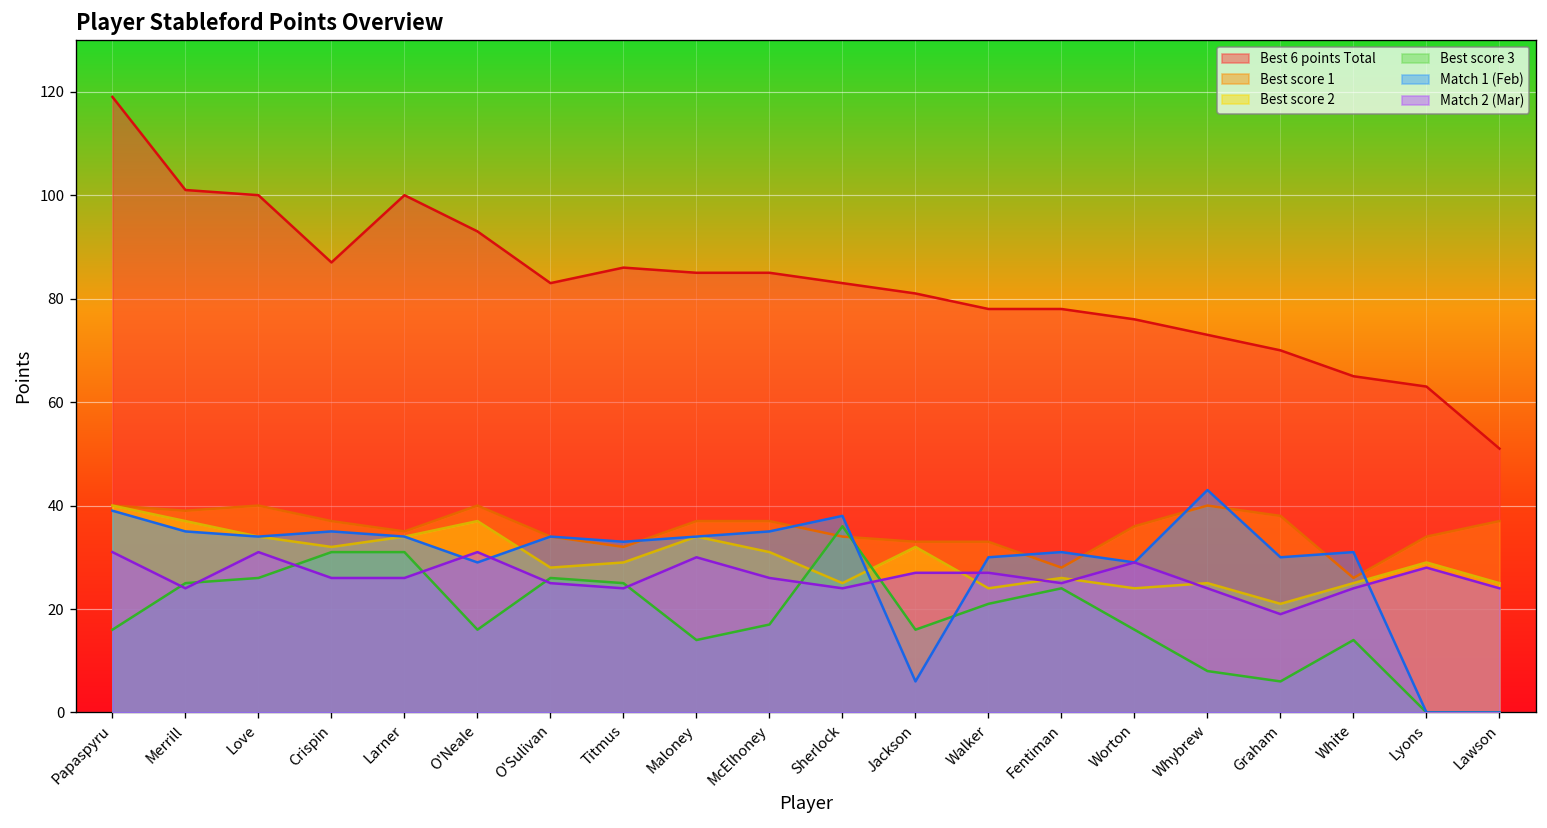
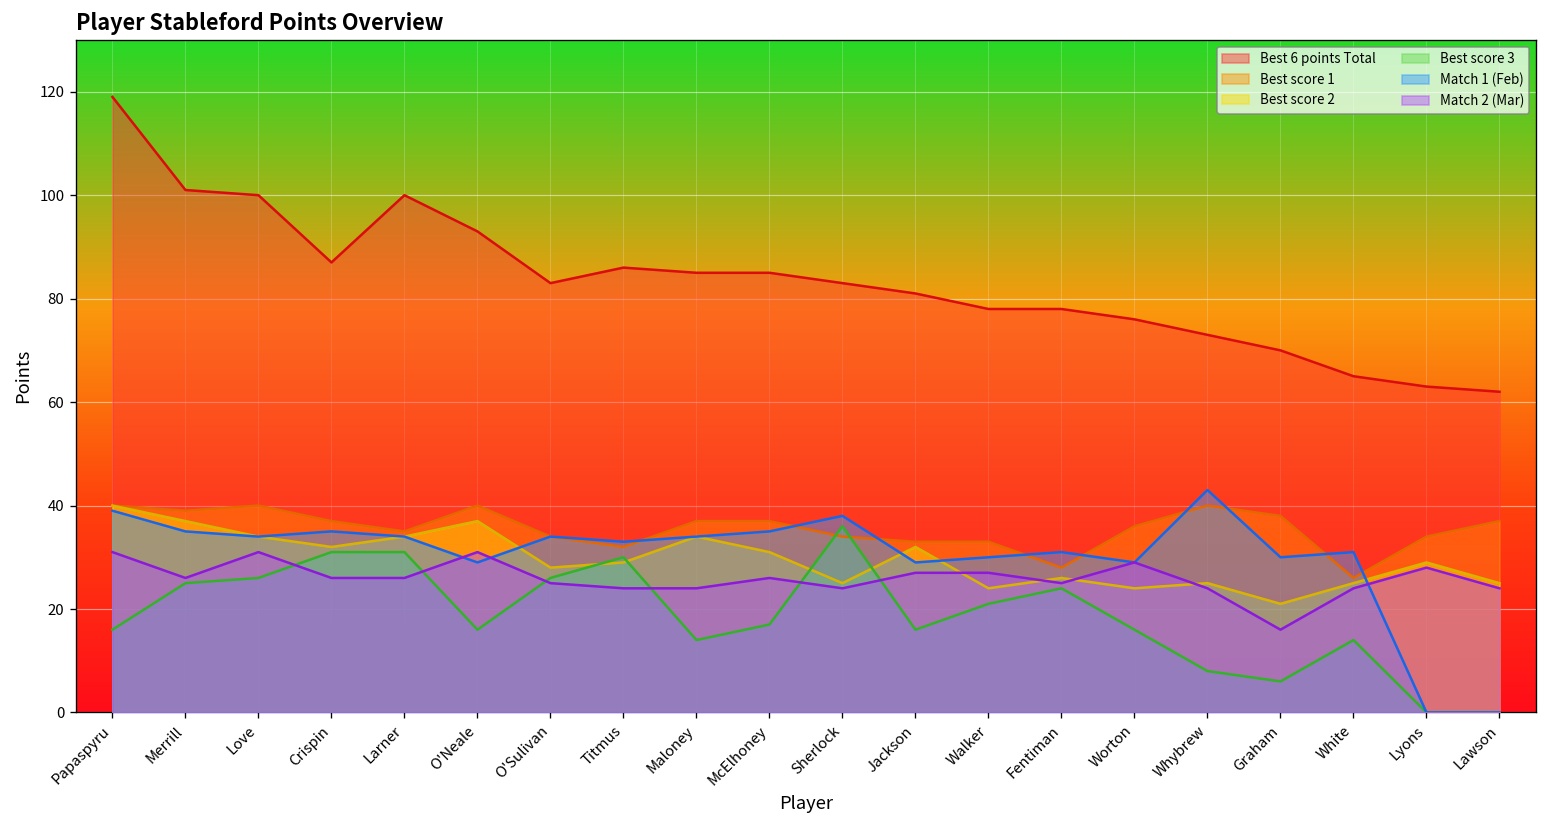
  {
    "Best 6 points Total": {
      "Papaspyru": 119,
      "Merrill": 101,
      "Love": 100,
      "Crispin": 87,
      "Larner": 100,
      "O'Neale": 93,
      "O'Sulivan": 83,
      "Titmus": 86,
      "Maloney": 85,
      "McElhoney": 85,
      "Sherlock": 83,
      "Jackson": 81,
      "Walker": 78,
      "Fentiman": 78,
      "Worton": 76,
      "Whybrew": 73,
      "Graham": 70,
      "White": 65,
      "Lyons": 63,
-     "Lawson": 51
+     "Lawson": 62
    },
    "Best score 3": {
      "Papaspyru": 16,
      "Merrill": 25,
      "Love": 26,
      "Crispin": 31,
      "Larner": 31,
      "O'Neale": 16,
      "O'Sulivan": 26,
-     "Titmus": 25,
+     "Titmus": 30,
      "Maloney": 14,
      "McElhoney": 17,
      "Sherlock": 36,
      "Jackson": 16,
      "Walker": 21,
      "Fentiman": 24,
      "Worton": 16,
      "Whybrew": 8,
      "Graham": 6,
      "White": 14
    },
    "Match 1 (Feb)": {
      "Papaspyru": 39,
      "Merrill": 35,
      "Crispin": 35,
      "O'Neale": 29,
      "Titmus": 33,
      "McElhoney": 35,
      "Sherlock": 38,
-     "Jackson": 6,
+     "Jackson": 29,
      "Walker": 30,
      "Fentiman": 31,
      "Whybrew": 43,
      "Graham": 30,
      "White": 31
    },
    "Match 2 (Mar)": {
      "Papaspyru": 31,
-     "Merrill": 24,
+     "Merrill": 26,
      "Love": 31,
      "Crispin": 26,
      "Larner": 26,
      "O'Neale": 31,
      "O'Sulivan": 25,
      "Titmus": 24,
-     "Maloney": 30,
+     "Maloney": 24,
      "McElhoney": 26,
      "Sherlock": 24,
      "Jackson": 27,
      "Walker": 27,
      "Fentiman": 25,
      "Whybrew": 24,
-     "Graham": 19,
+     "Graham": 16,
      "White": 24,
      "Lyons": 28,
      "Lawson": 24
    }
  }
